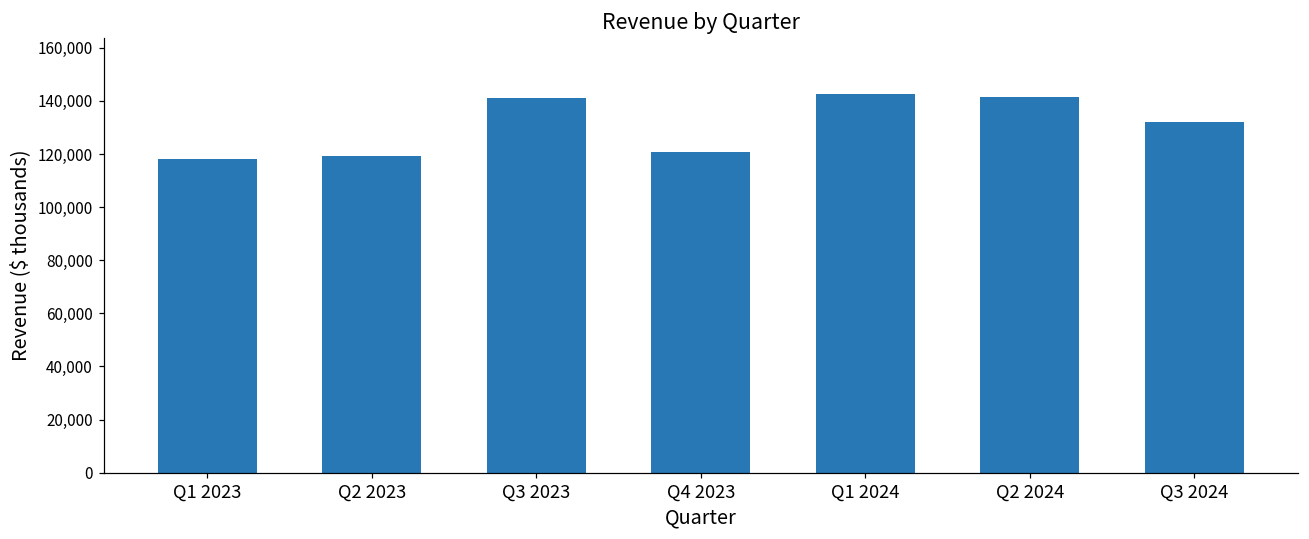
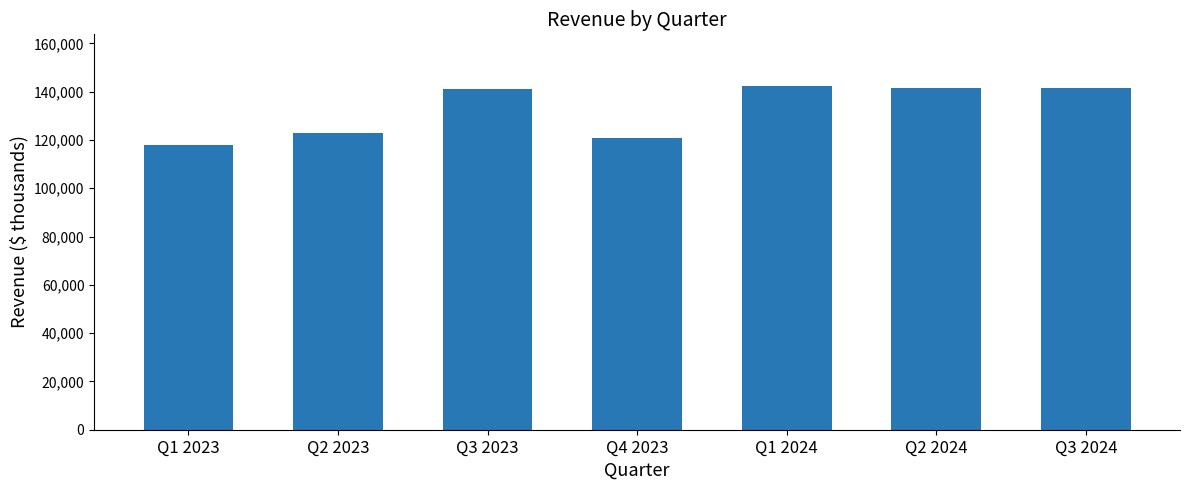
  {
    "Q1 2023": "118,000",
-   "Q2 2023": "119,000",
+   "Q2 2023": "123,000",
    "Q3 2023": "141,000",
    "Q4 2023": "121,000",
    "Q1 2024": "142,000",
    "Q2 2024": "142,000",
-   "Q3 2024": "132,000"
+   "Q3 2024": "142,000"
  }
